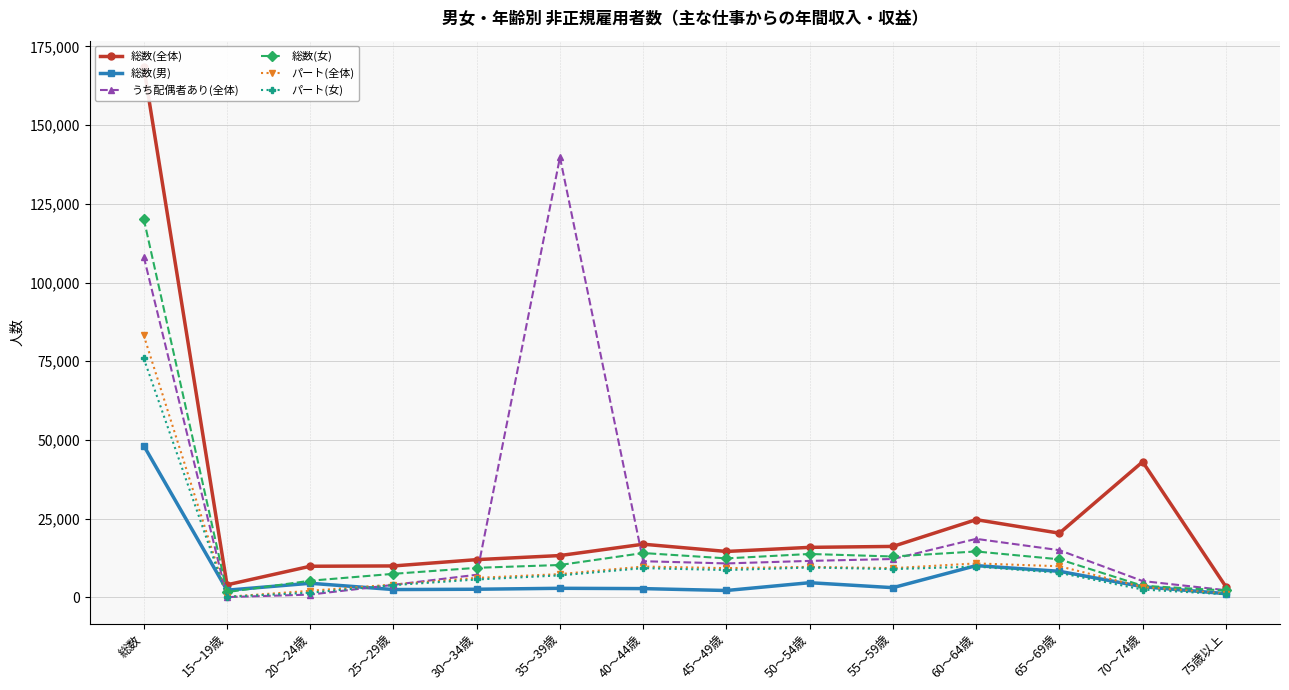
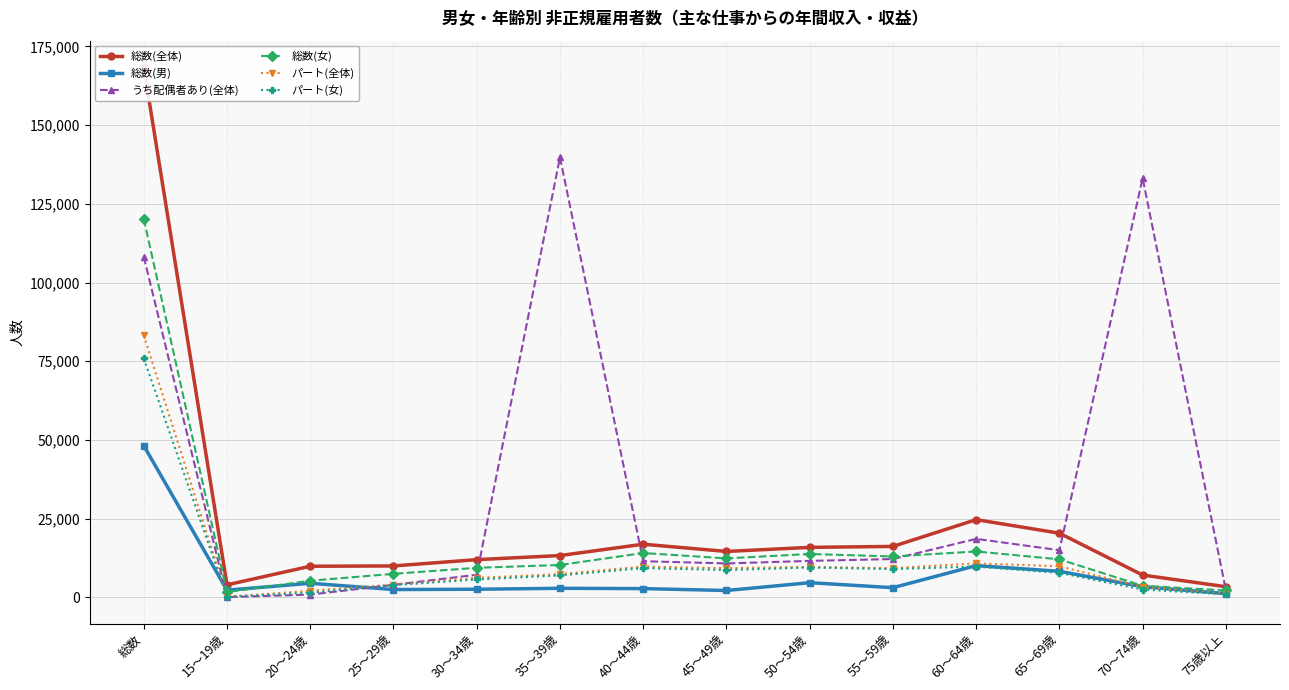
  {
    "総数(全体)": {
      "15～19歳": "4,000",
      "20～24歳": "10,000",
      "25～29歳": "10,000",
      "30～34歳": "12,000",
      "35～39歳": "13,000",
      "40～44歳": "17,000",
      "45～49歳": "15,000",
      "50～54歳": "16,000",
      "55～59歳": "16,000",
      "60～64歳": "25,000",
      "65～69歳": "20,000",
-     "70～74歳": "43,000",
+     "70～74歳": "7,000",
      "75歳以上": "3,000"
    },
    "総数(男)": {
      "総数": "48,000",
      "20～24歳": "5,000",
      "25～29歳": "3,000",
      "30～34歳": "3,000",
      "35～39歳": "3,000",
      "40～44歳": "3,000",
      "45～49歳": "2,000",
      "50～54歳": "5,000",
      "55～59歳": "3,000"
    },
    "うち配偶者あり(全体)": {
      "総数": "108,000",
      "30～34歳": "7,000",
      "35～39歳": "140,000",
      "40～44歳": "12,000",
      "45～49歳": "11,000",
      "50～54歳": "12,000",
      "60～64歳": "19,000",
      "65～69歳": "15,000",
-     "70～74歳": "5,000"
+     "70～74歳": "133,000"
    },
    "パート(全体)": {
      "総数": "83,000",
      "65～69歳": "10,000"
    }
  }
